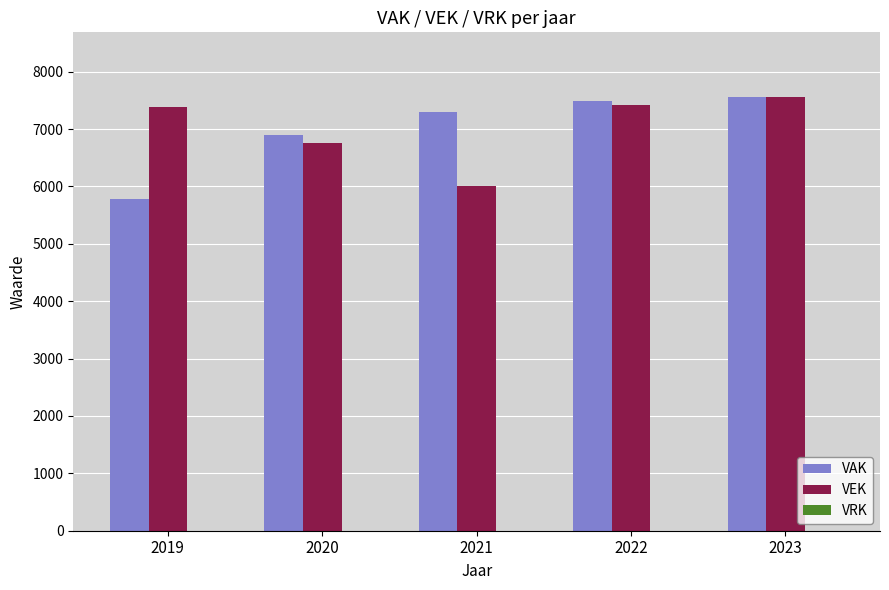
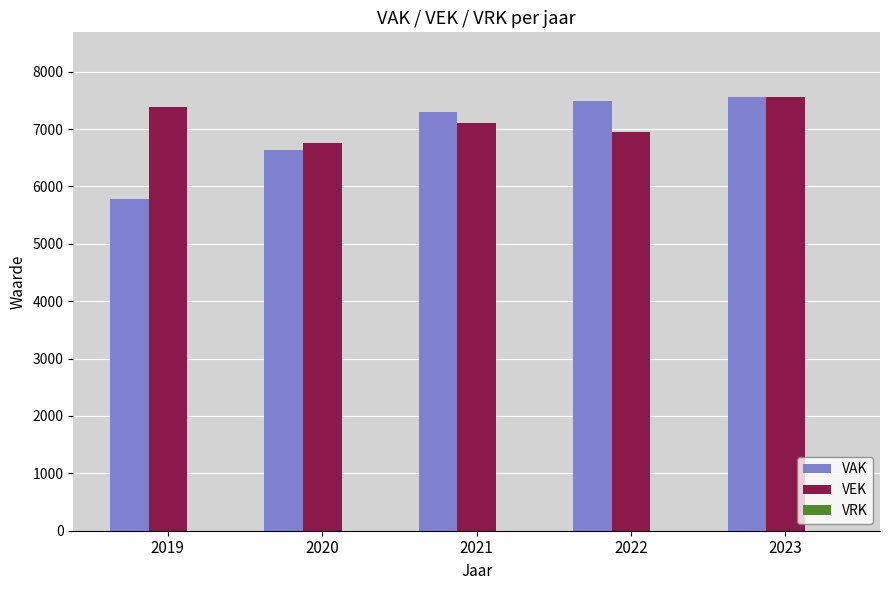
  {
    "VAK": {
      "2019": 5800,
-     "2020": 6900,
+     "2020": 6600,
      "2021": 7300,
      "2022": 7500,
      "2023": 7600
    },
    "VEK": {
      "2019": 7400,
      "2020": 6800,
-     "2021": 6000,
-     "2022": 7400,
+     "2021": 7100,
+     "2022": 7000,
      "2023": 7600
    },
    "VRK": {
      "2019": 0,
      "2020": 0,
      "2021": 0,
      "2022": 0,
      "2023": 0
    }
  }
